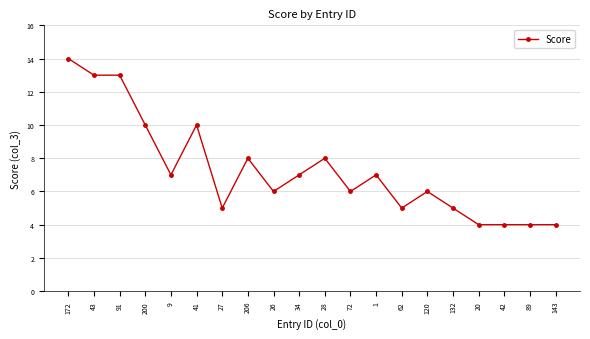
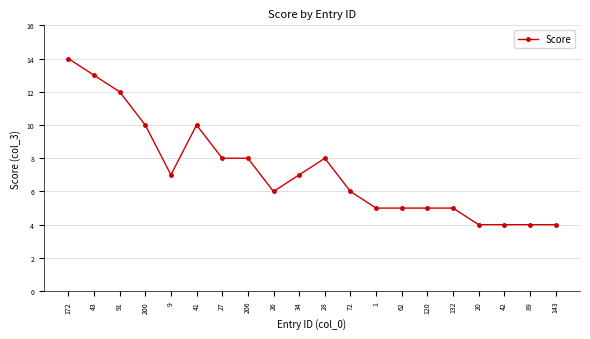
  {
    "172": 14,
    "43": 13,
-   "91": 13,
+   "91": 12,
    "200": 10,
    "9": 7,
    "41": 10,
-   "27": 5,
+   "27": 8,
    "206": 8,
    "26": 6,
    "34": 7,
    "28": 8,
    "72": 6,
-   "1": 7,
+   "1": 5,
    "62": 5,
-   "120": 6,
+   "120": 5,
    "132": 5,
    "20": 4,
    "42": 4,
    "89": 4,
    "143": 4
  }
